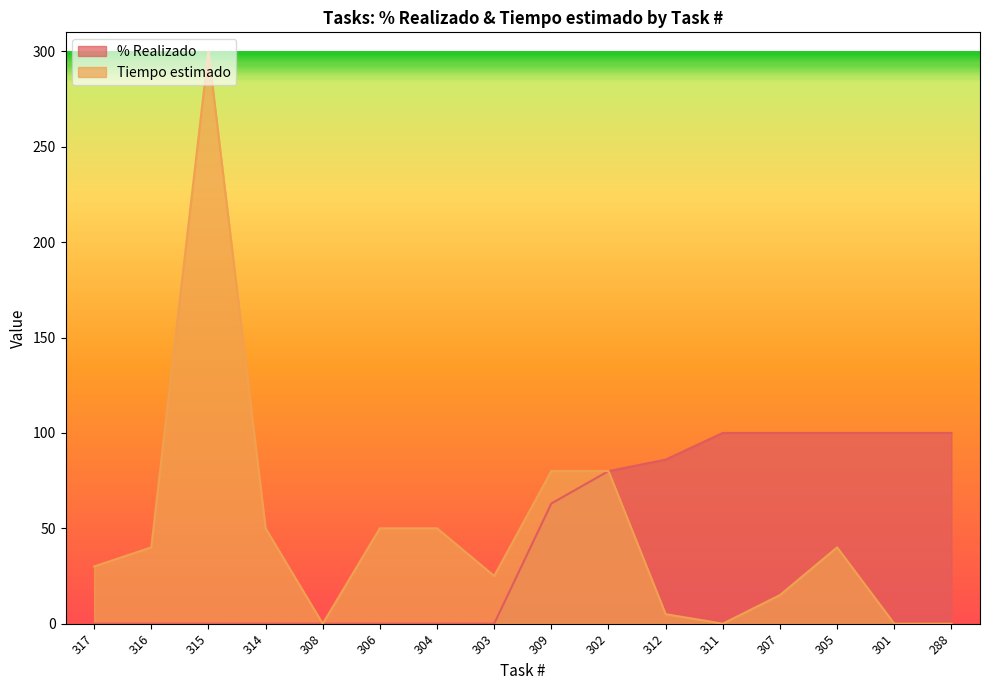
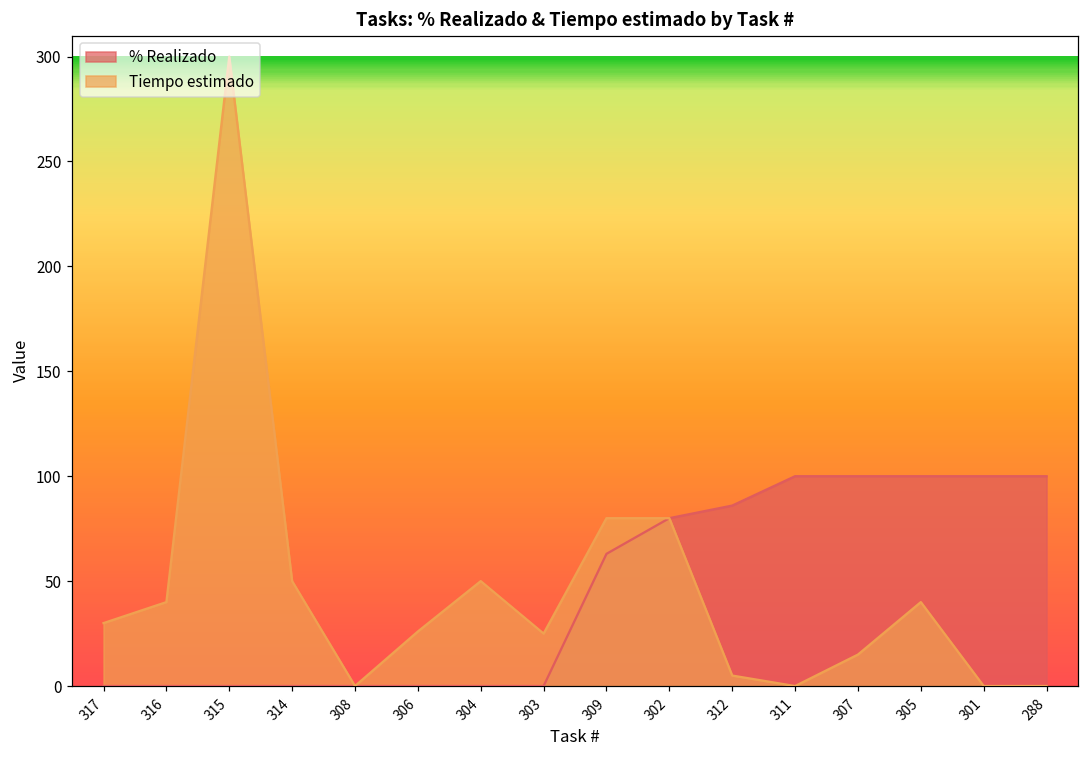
  {
    "% Realizado": {
      "317": 0,
      "316": 0,
      "315": 0,
      "314": 0,
      "306": 0,
      "304": 0,
      "303": 0,
      "309": 63,
      "312": 86,
      "311": 100,
      "307": 100,
      "305": 100,
      "301": 100,
      "288": 100
    },
    "Tiempo estimado": {
      "317": 30,
      "316": 40,
      "314": 50,
-     "306": 50,
+     "306": 26,
      "304": 50,
      "303": 25,
      "309": 80,
      "312": 5,
      "311": 0,
      "307": 15,
      "305": 40,
      "301": 0,
      "288": 0
    }
  }
